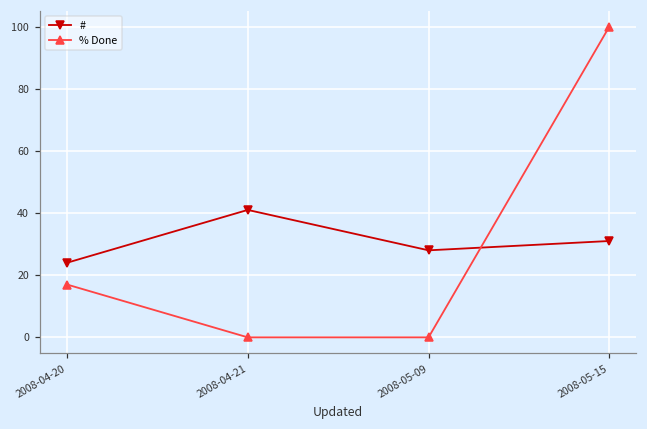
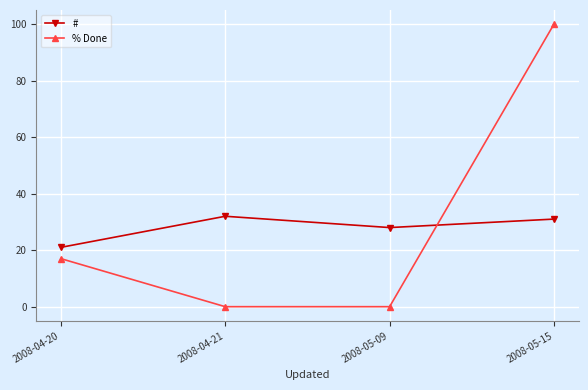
  {
    "#": {
-     "2008-04-20": 24,
-     "2008-04-21": 41,
+     "2008-04-20": 21,
+     "2008-04-21": 32,
      "2008-05-09": 28,
      "2008-05-15": 31
    },
    "% Done": {
      "2008-04-20": 17,
      "2008-04-21": 0,
      "2008-05-09": 0,
      "2008-05-15": 100
    }
  }
